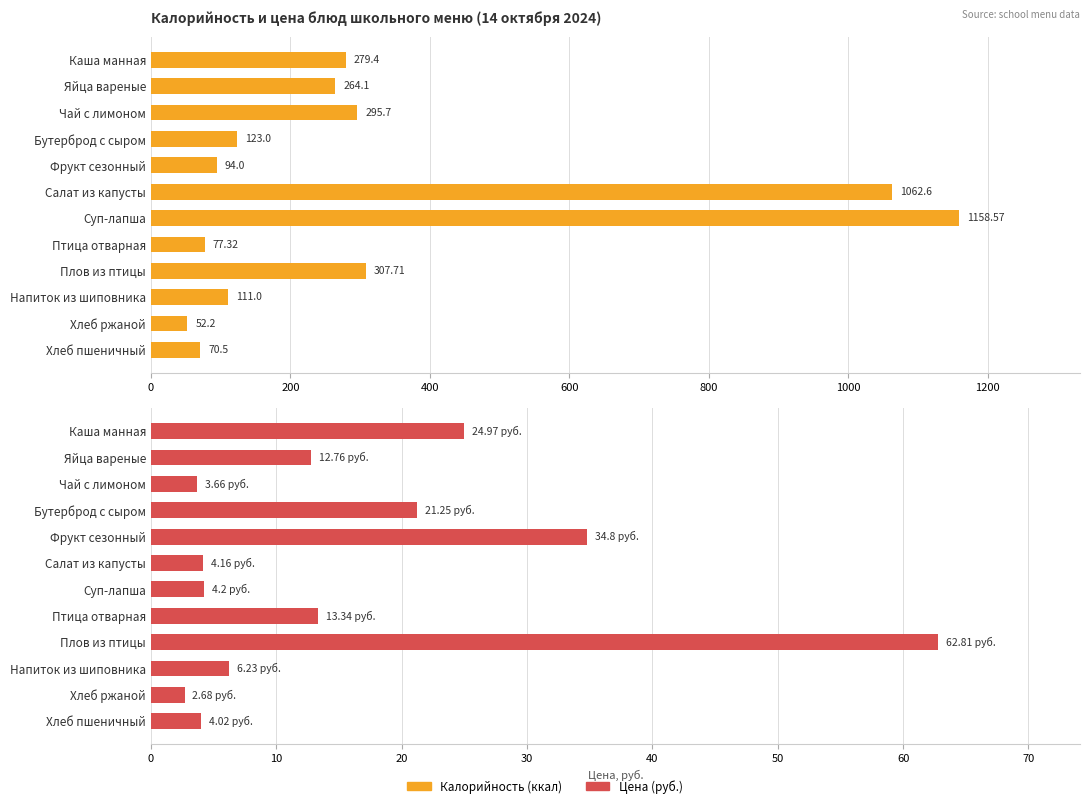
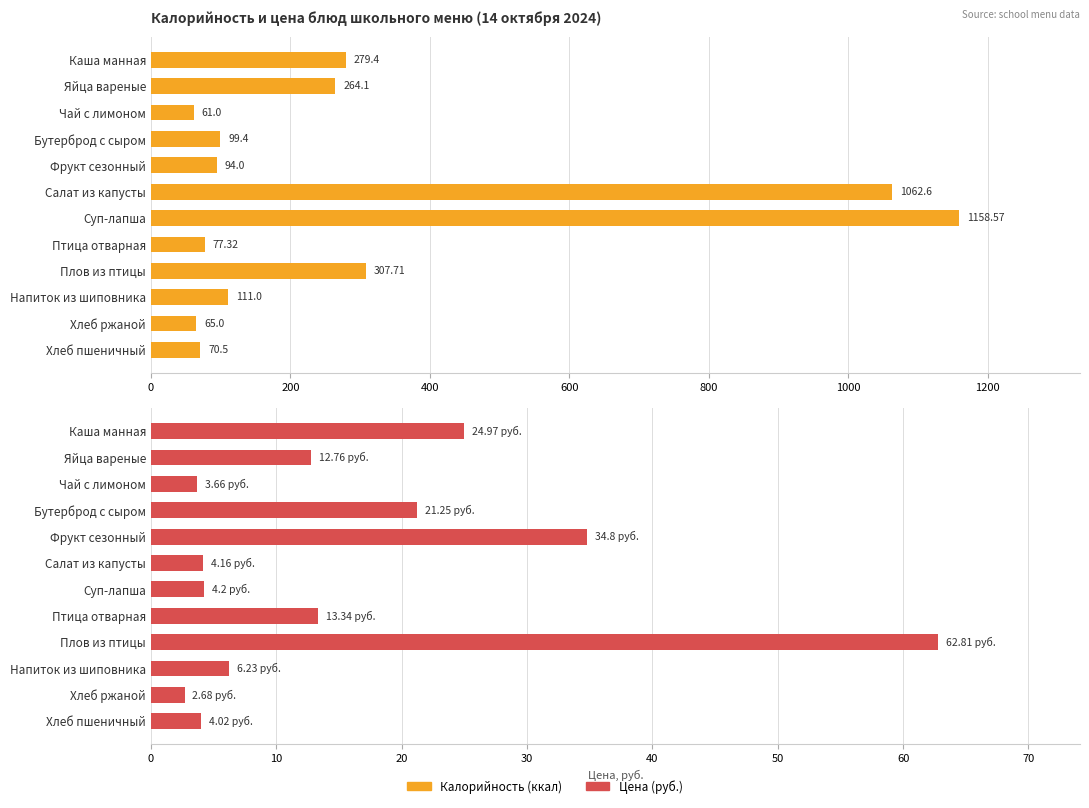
  {
    "Калорийность и цена блюд школьного меню (14 октября 2024)": {
      "Каша манная": 279.4,
      "Яйца вареные": 264.1,
-     "Чай с лимоном": 295.7,
-     "Бутерброд с сыром": 123.0,
+     "Чай с лимоном": 61.0,
+     "Бутерброд с сыром": 99.4,
      "Фрукт сезонный": 94.0,
      "Салат из капусты": 1062.6,
      "Суп-лапша": 1158.57,
      "Птица отварная": 77.32,
      "Плов из птицы": 307.71,
      "Напиток из шиповника": 111.0,
-     "Хлеб ржаной": 52.2,
+     "Хлеб ржаной": 65.0,
      "Хлеб пшеничный": 70.5
    }
  }
